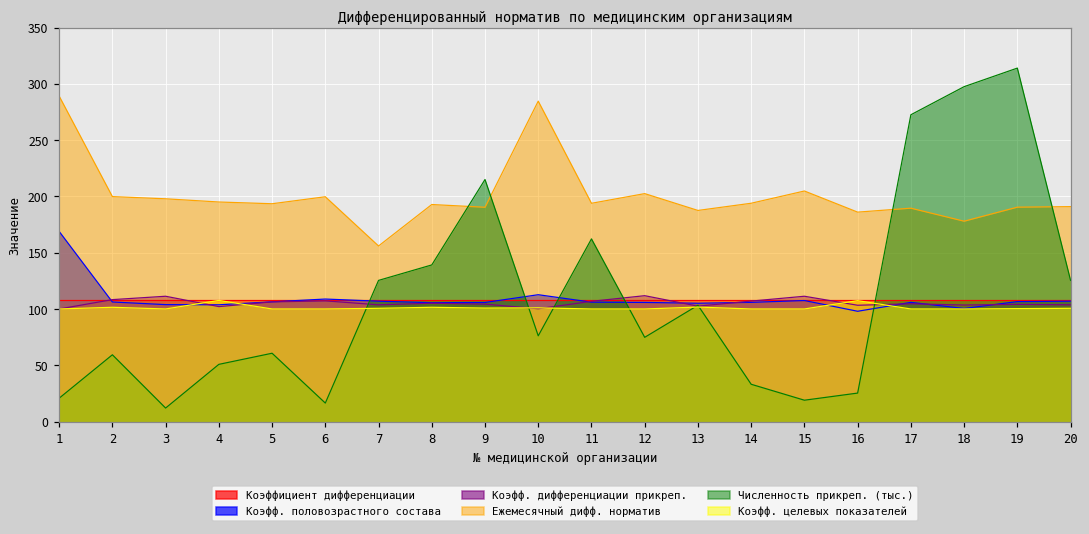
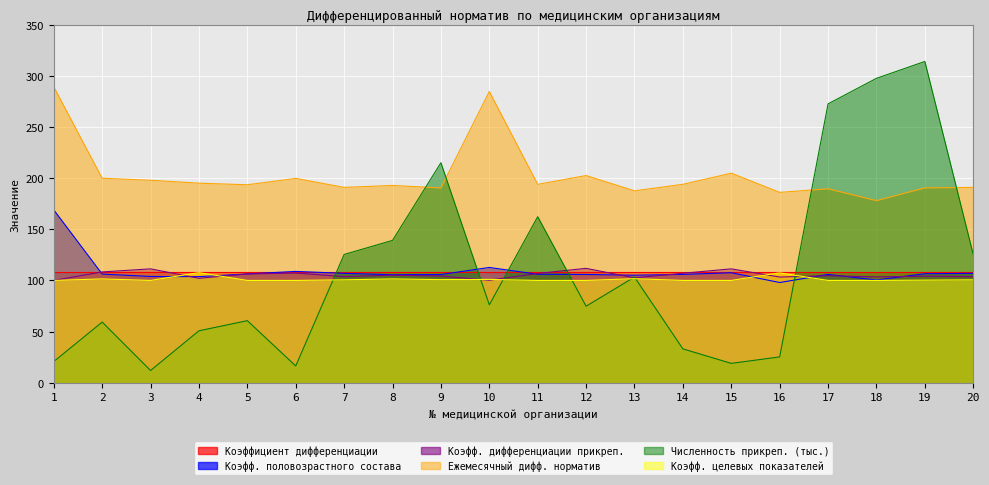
  {
    "Коэффициент дифференциации": {
      "1": 108,
      "3": 108,
      "10": 108,
      "13": 108,
      "18": 108
    },
    "Коэфф. половозрастного состава": {
      "1": 169,
      "3": 104,
      "10": 113,
      "16": 98
    },
    "Коэфф. дифференциации прикреп.": {
      "3": 111,
      "7": 104,
      "12": 112,
      "15": 111,
      "16": 103,
      "18": 103,
      "20": 104
    },
    "Ежемесячный дифф. норматив": {
      "1": 289,
      "2": 200,
      "3": 198,
      "4": 195,
      "5": 193,
      "6": 200,
-     "7": 156,
+     "7": 191,
      "8": 193,
      "9": 190,
      "10": 285,
      "11": 194,
      "12": 202,
      "13": 188,
      "14": 194,
      "15": 205,
      "16": 186,
      "17": 190,
      "18": 178,
      "19": 190,
      "20": 191
    },
    "Численность прикреп. (тыс.)": {
      "1": 21,
      "2": 59,
      "3": 12,
      "4": 51,
      "5": 61,
      "6": 16,
      "7": 125,
      "8": 139,
      "9": 215,
      "10": 76,
      "11": 162,
      "12": 75,
      "14": 33,
      "15": 19,
      "16": 25,
      "17": 273,
      "18": 297,
      "19": 314,
      "20": 125
    },
    "Коэфф. целевых показателей": {
      "2": 101,
      "3": 100,
      "5": 100,
      "6": 100,
      "7": 101,
      "8": 101,
      "9": 101,
      "11": 100,
      "12": 100,
      "14": 100,
      "15": 100,
      "17": 100,
      "19": 100,
      "20": 101
    }
  }
